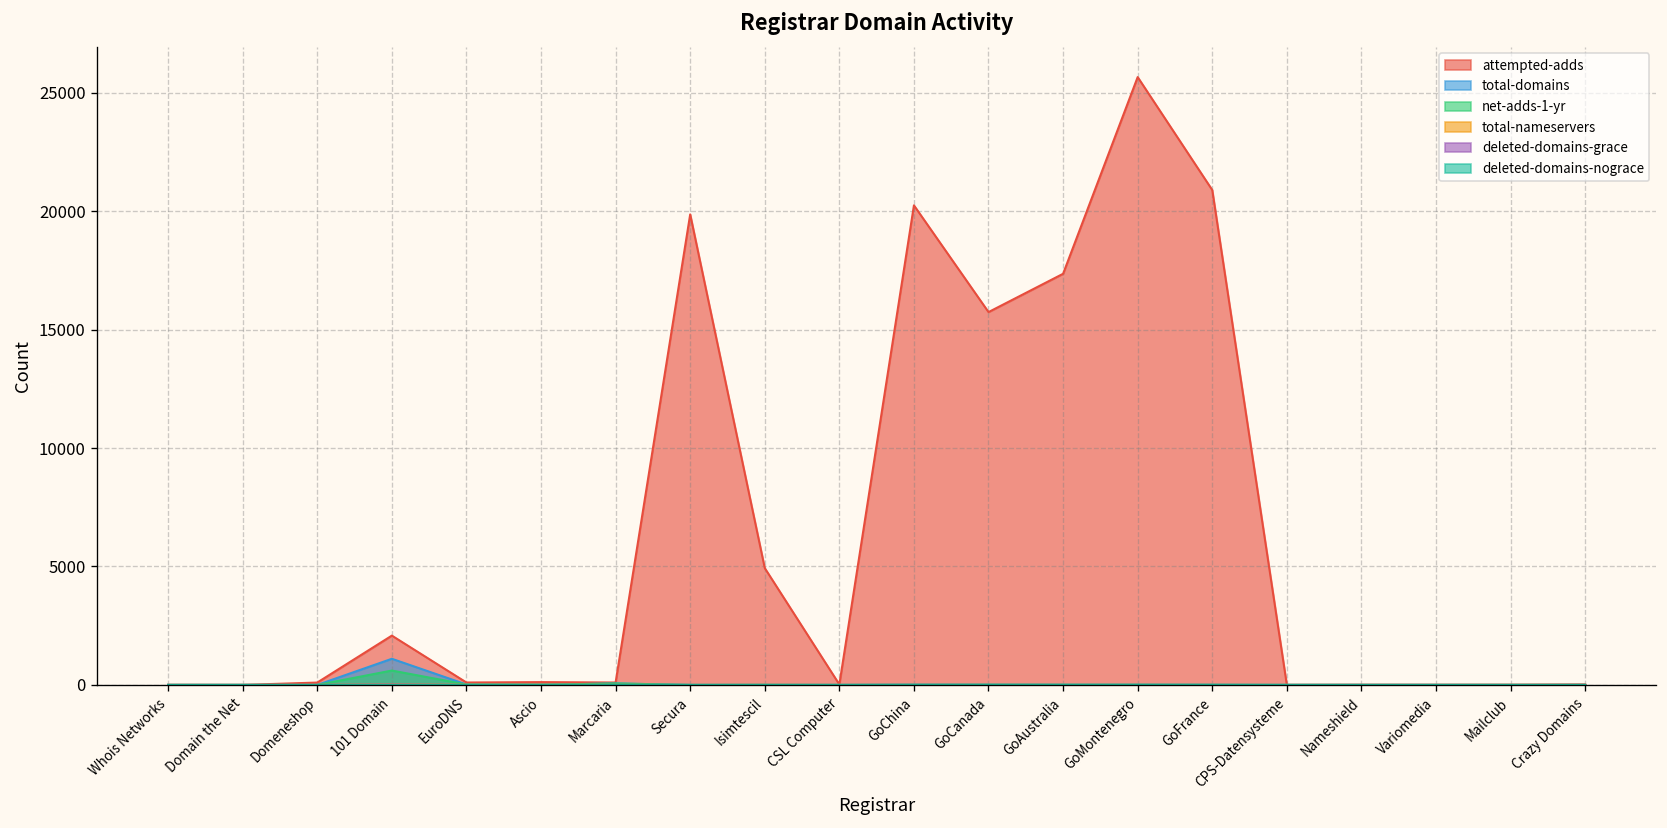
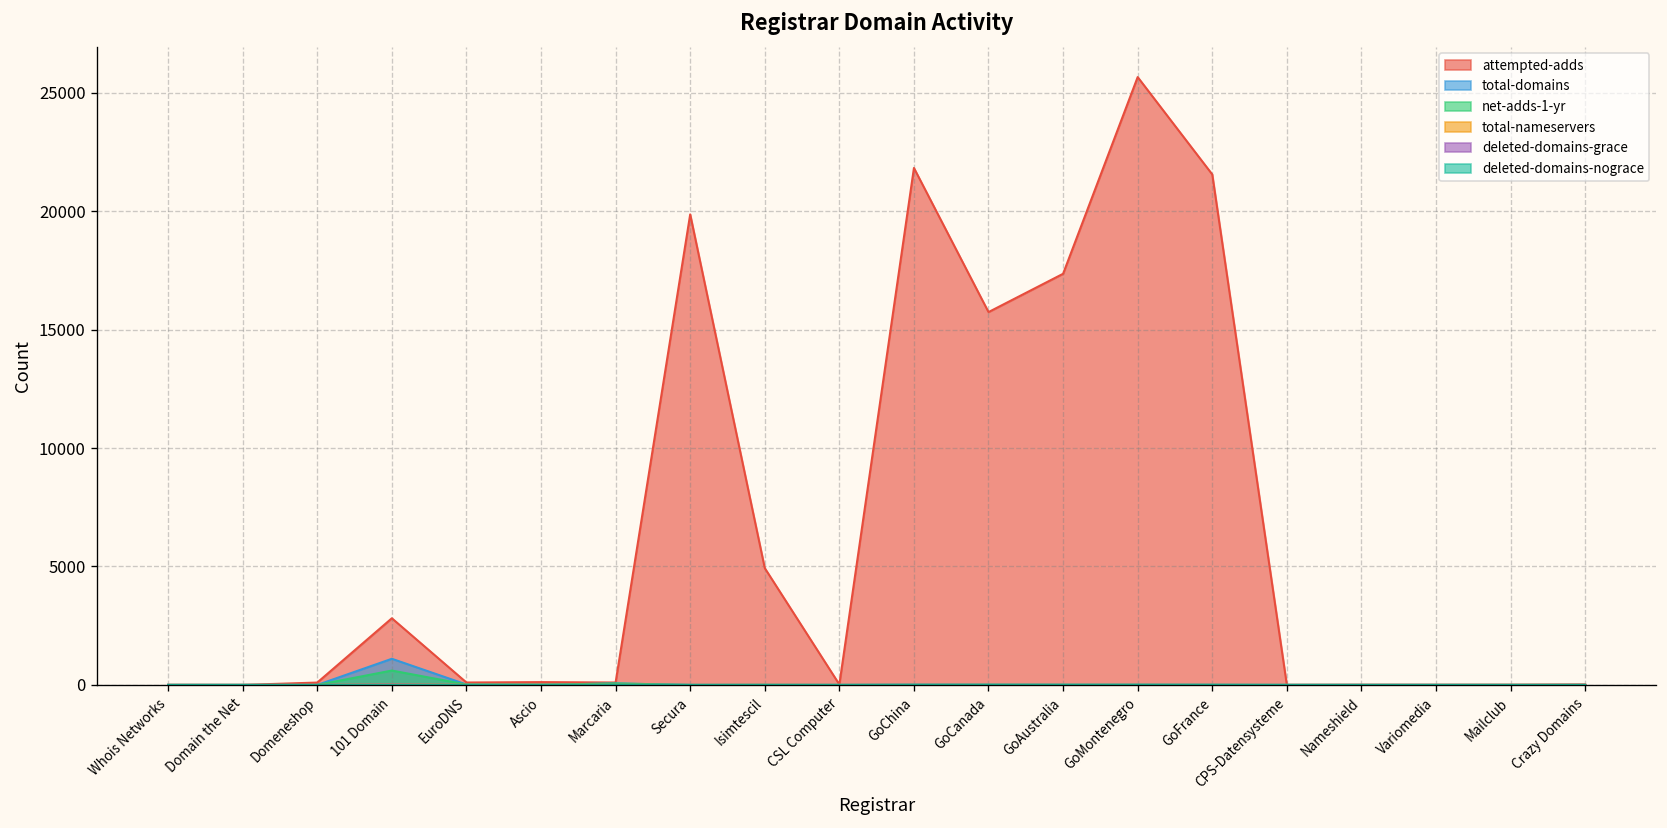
  {
    "attempted-adds": {
-     "101 Domain": 2100,
+     "101 Domain": 2800,
      "Secura": 19900,
      "Isimtescil": 4900,
-     "GoChina": 20300,
+     "GoChina": 21800,
      "GoCanada": 15700,
      "GoAustralia": 17400,
      "GoMontenegro": 25700,
-     "GoFrance": 20900
+     "GoFrance": 21600
    },
    "total-domains": {
      "101 Domain": 1100
    }
  }
